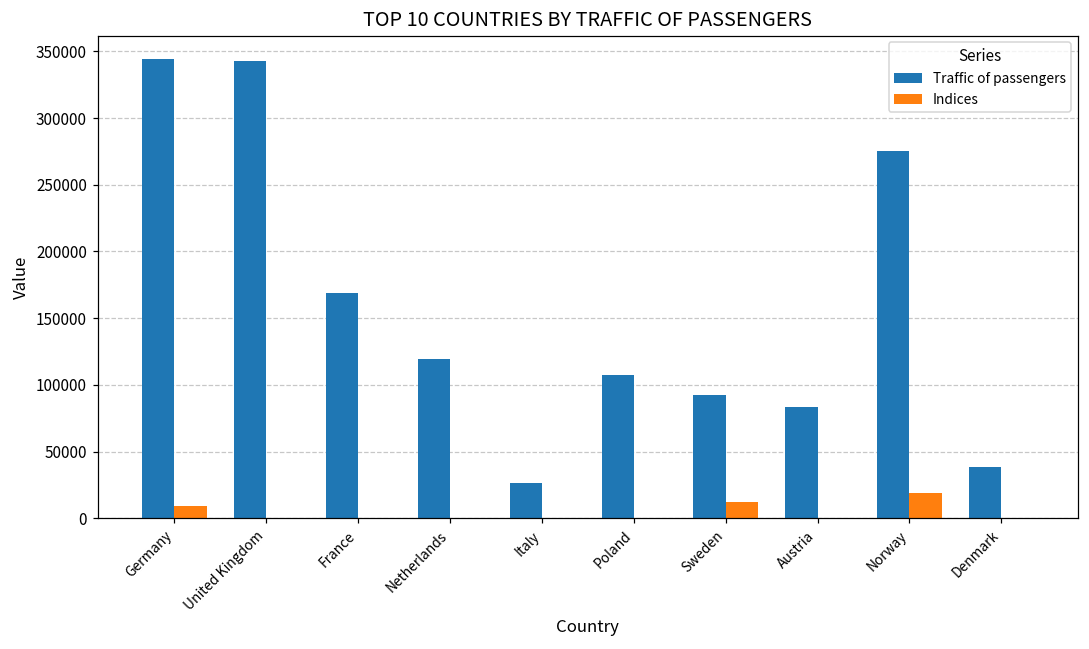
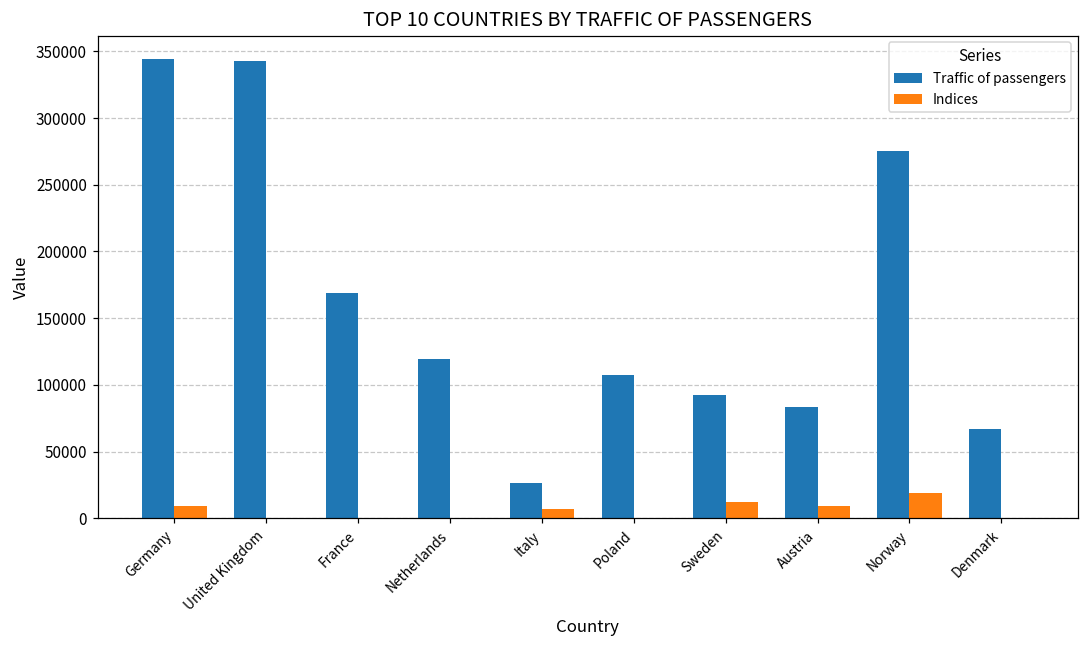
  {
    "Traffic of passengers": {
      "Germany": 345000,
      "United Kingdom": 343000,
      "France": 169000,
      "Netherlands": 119000,
      "Italy": 27000,
      "Poland": 107000,
      "Sweden": 92000,
      "Austria": 83000,
      "Norway": 275000,
-     "Denmark": 38000
+     "Denmark": 67000
    },
    "Indices": {
      "Germany": 9000,
-     "Italy": 0,
+     "Italy": 7000,
      "Sweden": 12000,
-     "Austria": 0,
+     "Austria": 9000,
      "Norway": 19000
    }
  }
